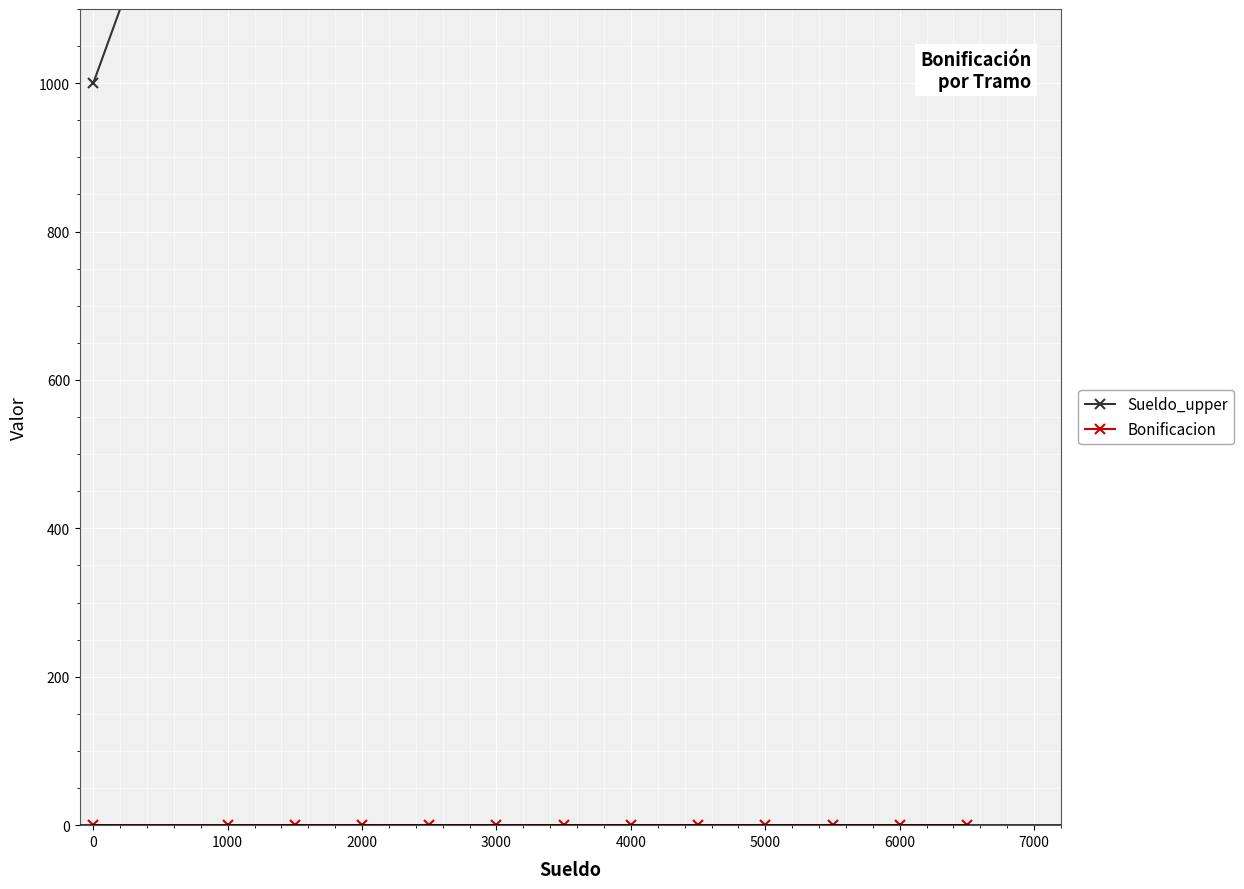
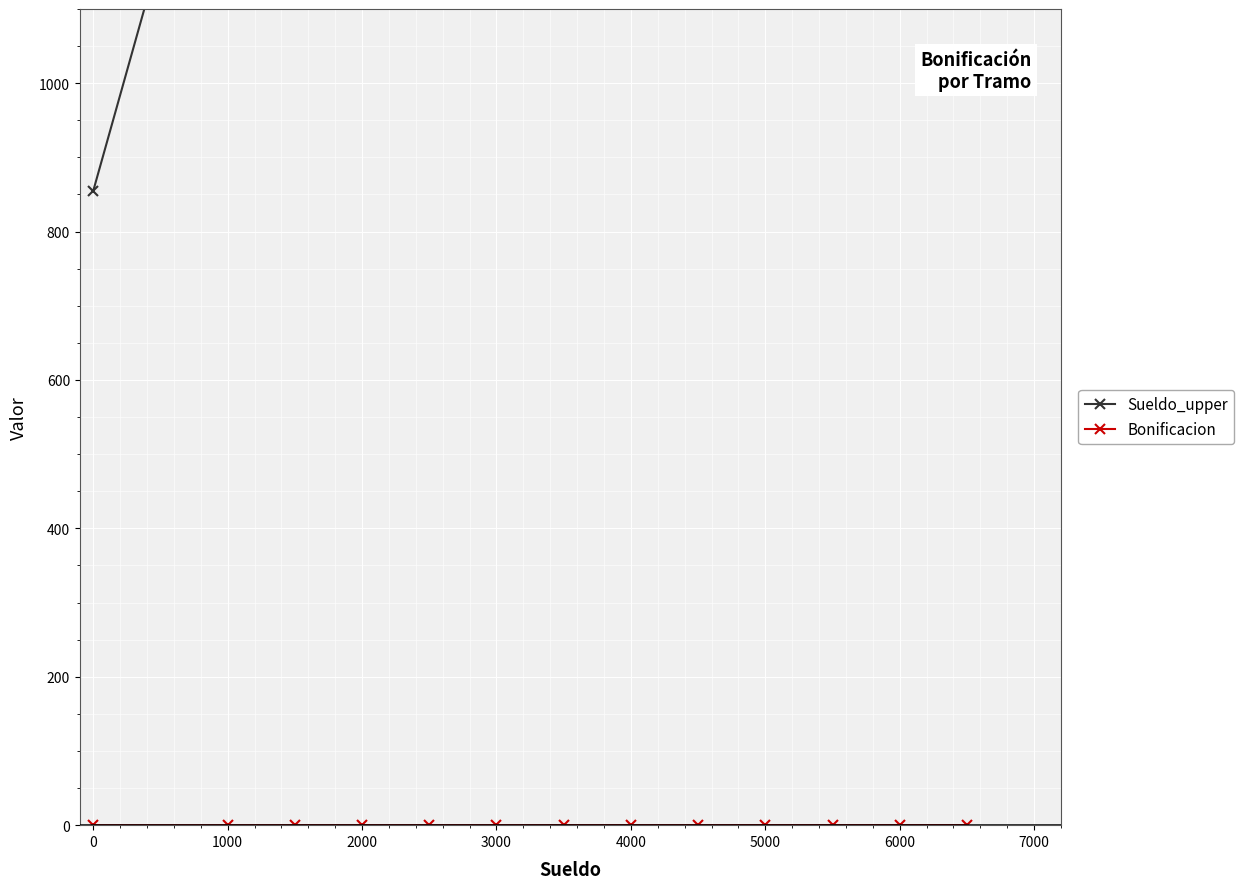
  {
    "Sueldo_upper": {
-     "0": 1000
+     "0": 860
    },
    "Bonificacion": {
      "0": 0,
      "1000": 0,
      "2000": 0,
      "3000": 0,
      "4000": 0,
      "5000": 0,
      "6000": 0
    }
  }
